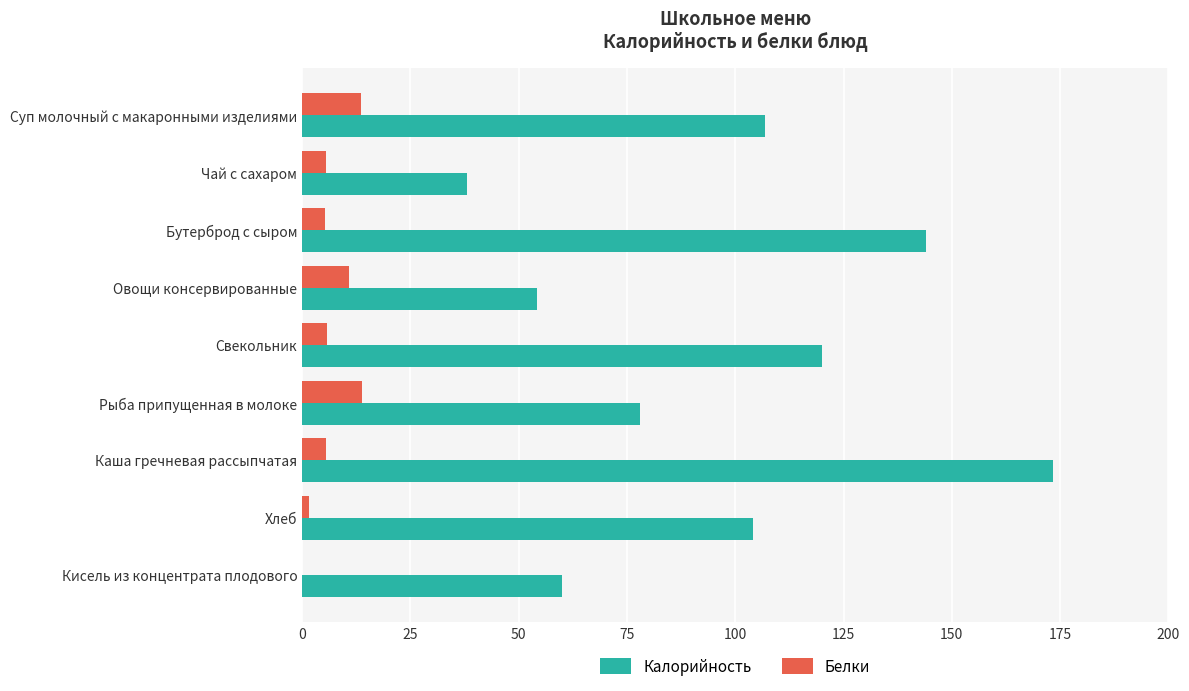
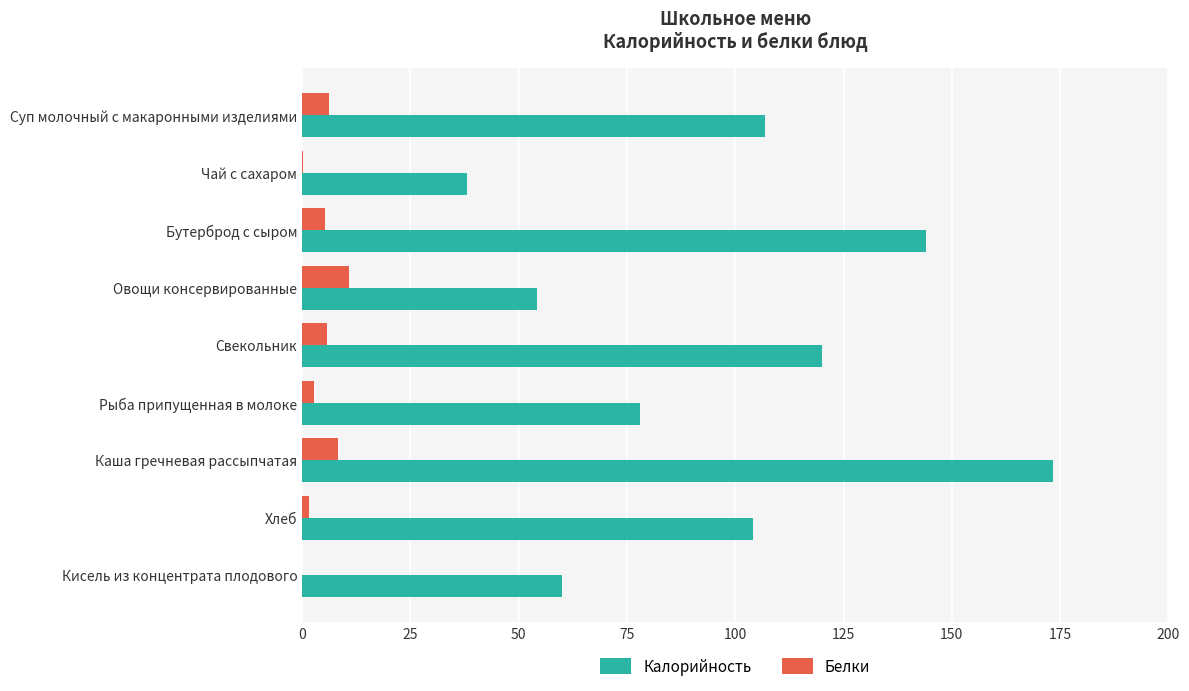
  {
    "Калорийность": {
      "Суп молочный с макаронными изделиями": 107,
      "Чай с сахаром": 38,
      "Бутерброд с сыром": 144,
      "Овощи консервированные": 54,
      "Свекольник": 120,
      "Рыба припущенная в молоке": 78,
      "Каша гречневая рассыпчатая": 173,
      "Хлеб": 104,
      "Кисель из концентрата плодового": 60
    },
    "Белки": {
-     "Суп молочный с макаронными изделиями": 14,
-     "Чай с сахаром": 6,
+     "Суп молочный с макаронными изделиями": 6,
+     "Чай с сахаром": 0,
      "Бутерброд с сыром": 5,
      "Овощи консервированные": 11,
      "Свекольник": 6,
-     "Рыба припущенная в молоке": 14,
-     "Каша гречневая рассыпчатая": 6,
+     "Рыба припущенная в молоке": 3,
+     "Каша гречневая рассыпчатая": 8,
      "Хлеб": 2,
      "Кисель из концентрата плодового": 0
    }
  }
